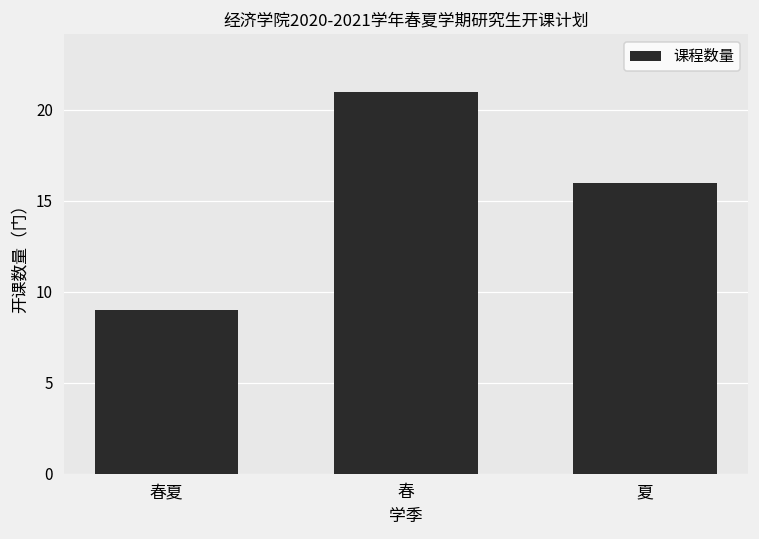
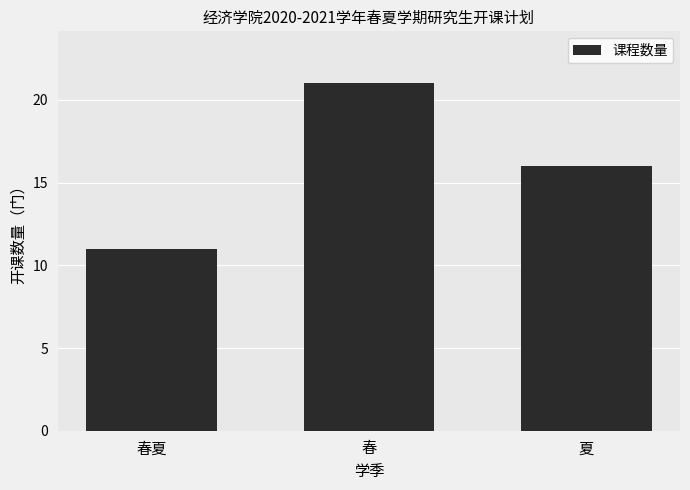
  {
-   "春夏": 9,
+   "春夏": 11,
    "春": 21,
    "夏": 16
  }
